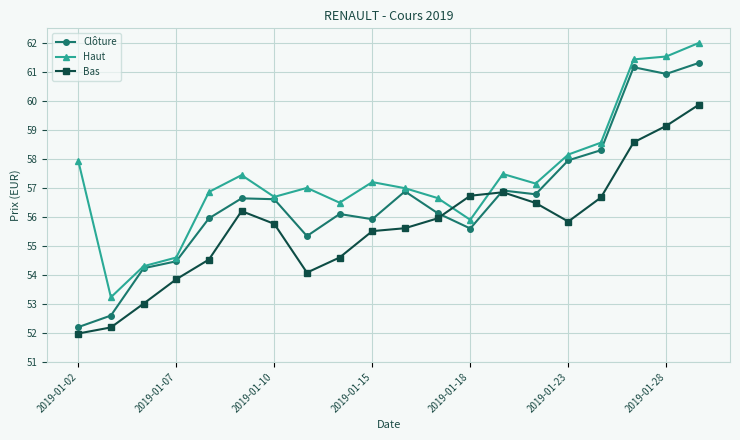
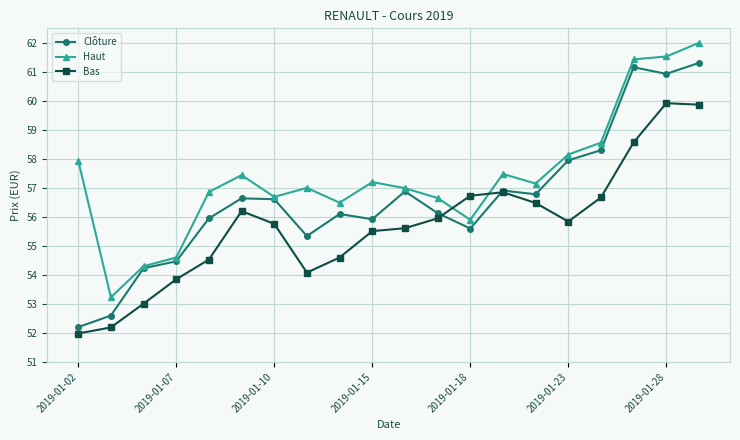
  {
    "Clôture": {
      "2019-01-02": 52.2,
      "2019-01-07": 54.5,
      "2019-01-15": 55.9,
      "2019-01-18": 55.6,
      "2019-01-23": 58.0,
      "2019-01-28": 60.9
    },
    "Haut": {
      "2019-01-02": 57.9,
      "2019-01-07": 54.6,
      "2019-01-15": 57.2,
      "2019-01-18": 55.9,
      "2019-01-23": 58.2,
      "2019-01-28": 61.5
    },
    "Bas": {
      "2019-01-02": 52.0,
      "2019-01-07": 53.9,
      "2019-01-10": 55.8,
      "2019-01-15": 55.5,
      "2019-01-18": 56.7,
      "2019-01-23": 55.8,
-     "2019-01-28": 59.1
+     "2019-01-28": 59.9
    }
  }
